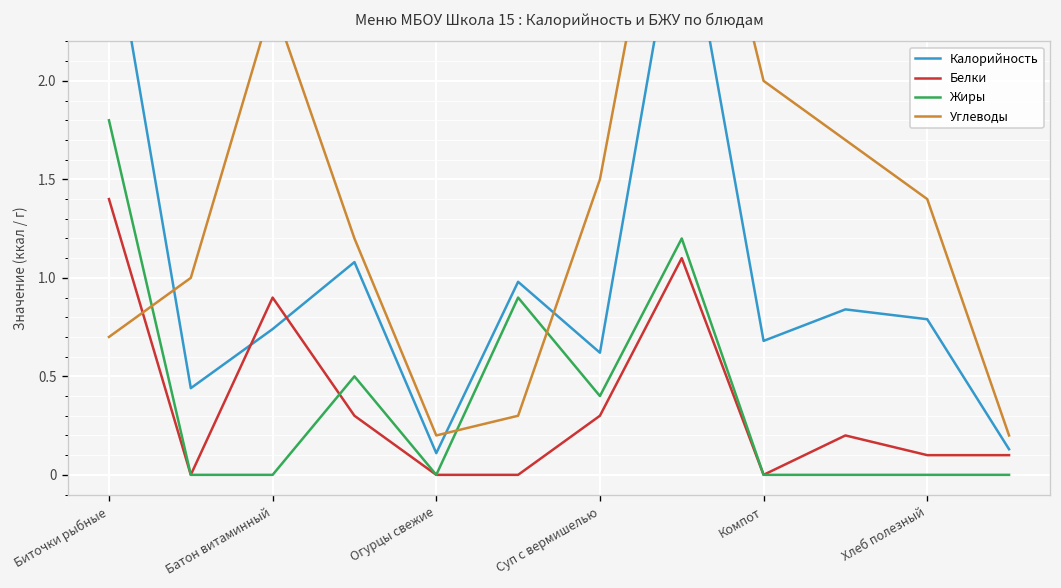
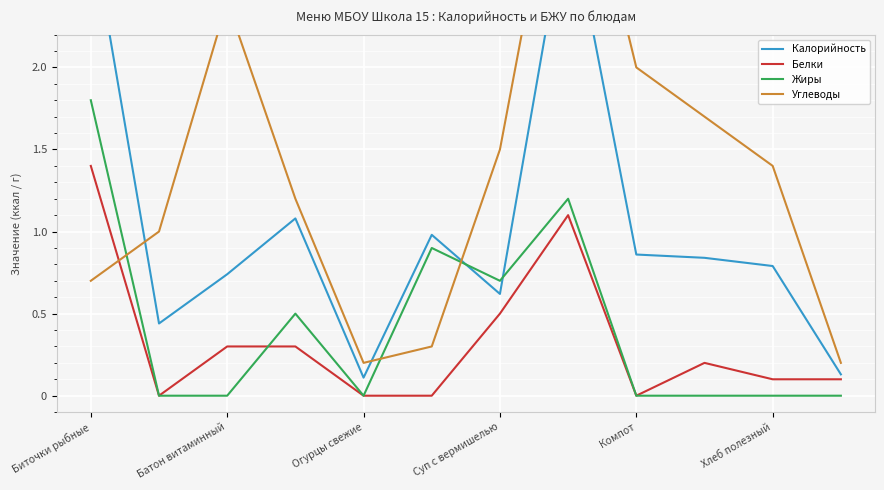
  {
    "Калорийность": {
      "Батон витаминный": 0.74,
      "Огурцы свежие": 0.11,
      "Суп с вермишелью": 0.62,
-     "Компот": 0.68,
+     "Компот": 0.86,
      "Хлеб полезный": 0.79
    },
    "Белки": {
      "Биточки рыбные": 1.40,
-     "Батон витаминный": 0.90,
-     "Суп с вермишелью": 0.30,
+     "Батон витаминный": 0.30,
+     "Суп с вермишелью": 0.50,
      "Хлеб полезный": 0.10
    },
    "Жиры": {
      "Биточки рыбные": 1.80,
      "Батон витаминный": 0.00,
-     "Суп с вермишелью": 0.40,
+     "Суп с вермишелью": 0.70,
      "Хлеб полезный": 0.00
    },
    "Углеводы": {
      "Биточки рыбные": 0.70,
      "Огурцы свежие": 0.20,
      "Суп с вермишелью": 1.50,
      "Компот": 2.00,
      "Хлеб полезный": 1.40
    }
  }
